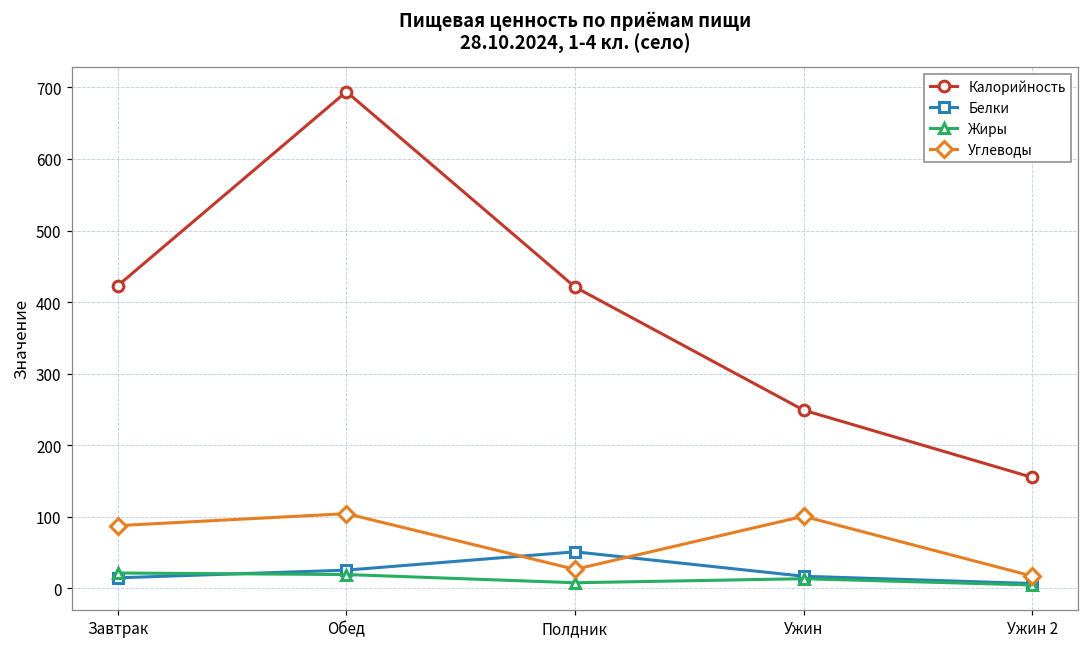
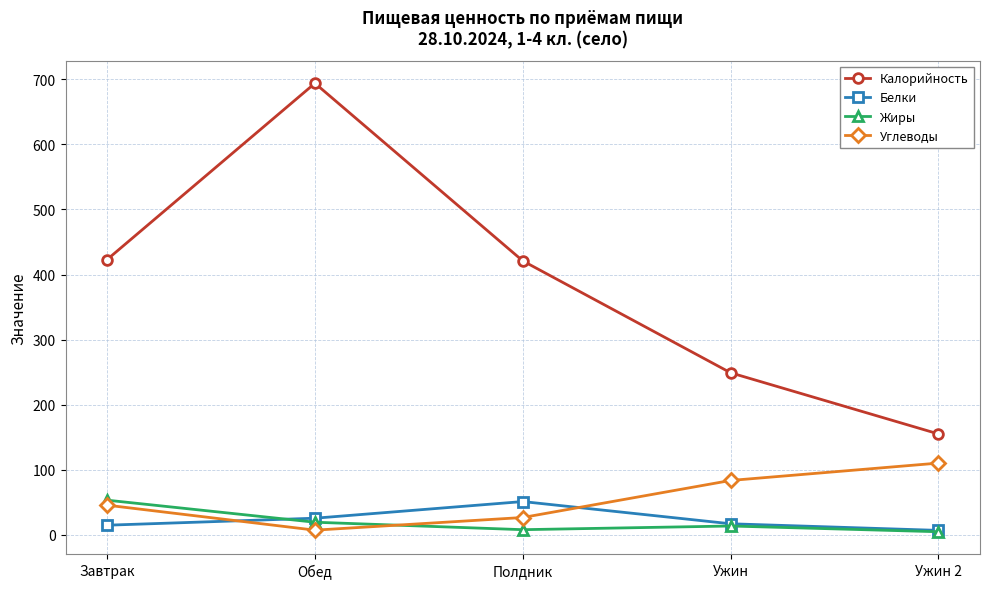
  {
    "Калорийность": {
      "Завтрак": 420,
      "Обед": 690,
      "Полдник": 420,
      "Ужин": 250,
      "Ужин 2": 160
    },
    "Белки": {
      "Завтрак": 10,
      "Обед": 30,
      "Полдник": 50
    },
    "Жиры": {
-     "Завтрак": 20,
+     "Завтрак": 50,
      "Обед": 20,
      "Полдник": 10
    },
    "Углеводы": {
-     "Завтрак": 90,
-     "Обед": 100,
+     "Завтрак": 50,
+     "Обед": 10,
      "Полдник": 30,
-     "Ужин": 100,
-     "Ужин 2": 20
+     "Ужин": 80,
+     "Ужин 2": 110
    }
  }
